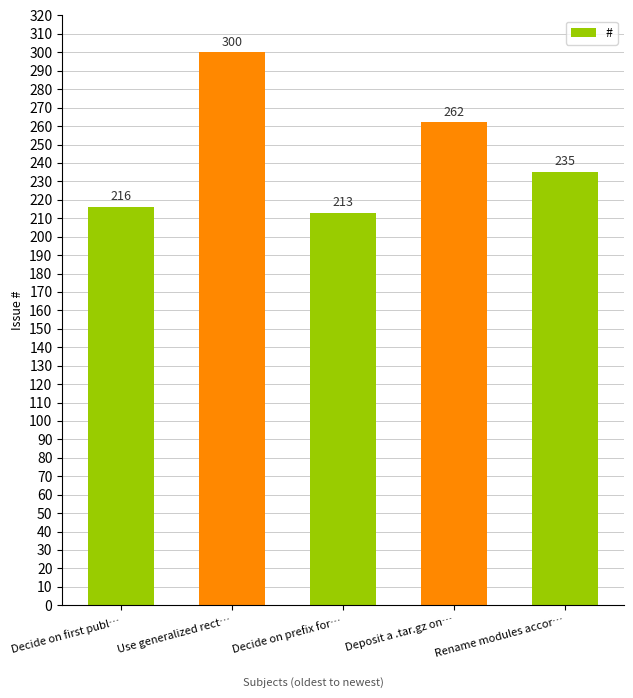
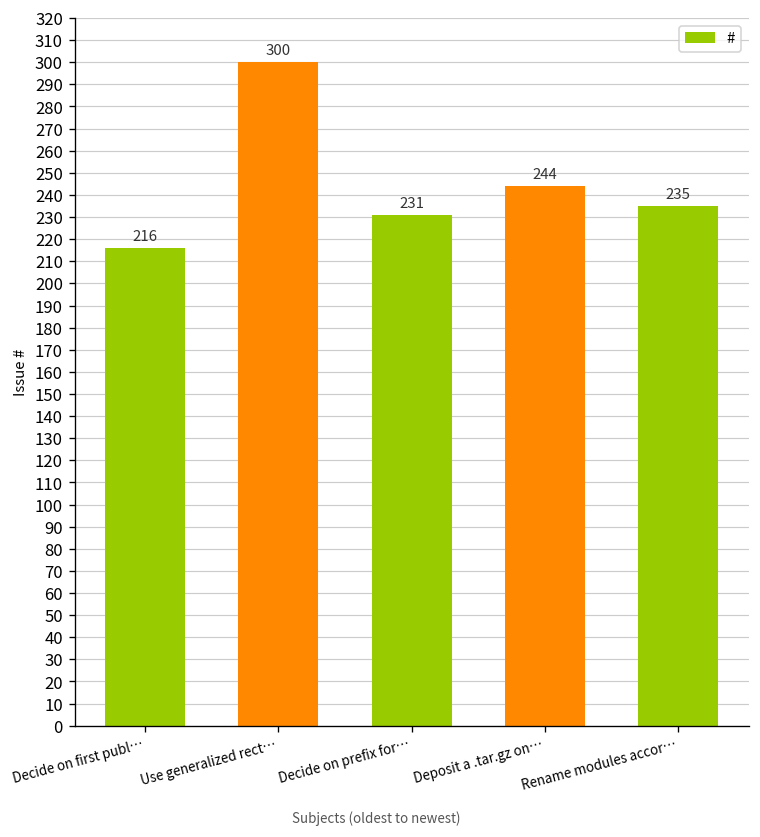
  {
    "Decide on first publ…": 216,
    "Use generalized rect…": 300,
-   "Decide on prefix for…": 213,
-   "Deposit a .tar.gz on…": 262,
+   "Decide on prefix for…": 231,
+   "Deposit a .tar.gz on…": 244,
    "Rename modules accor…": 235
  }
